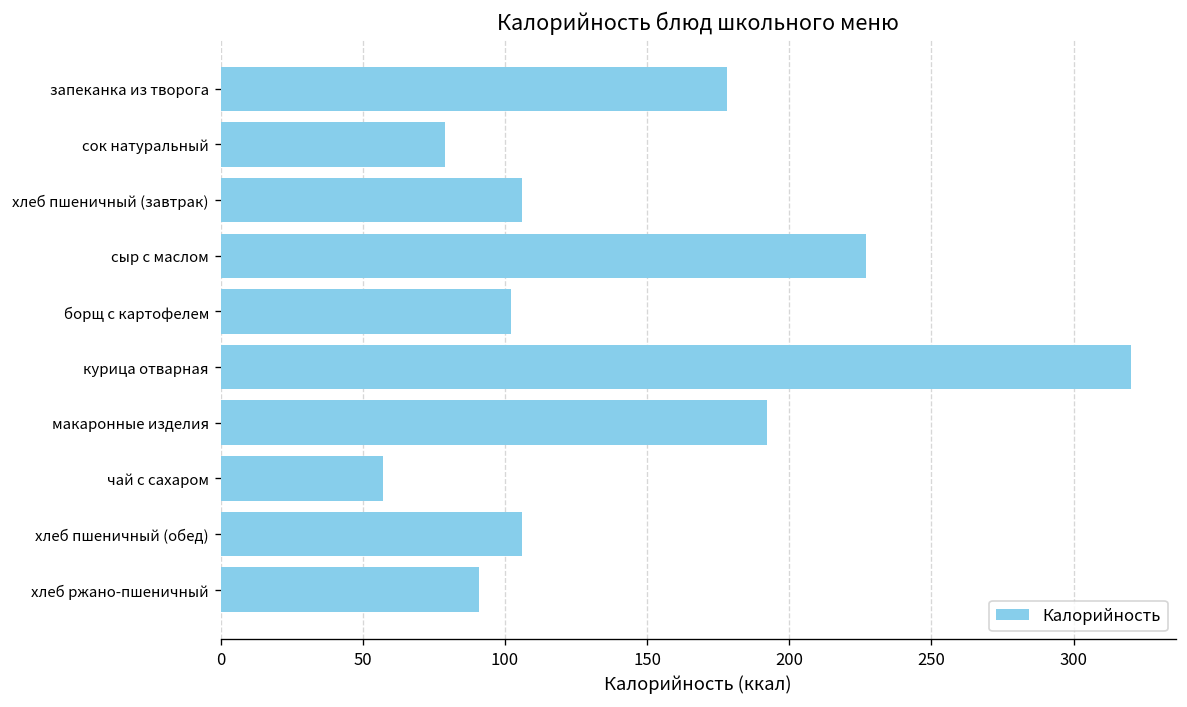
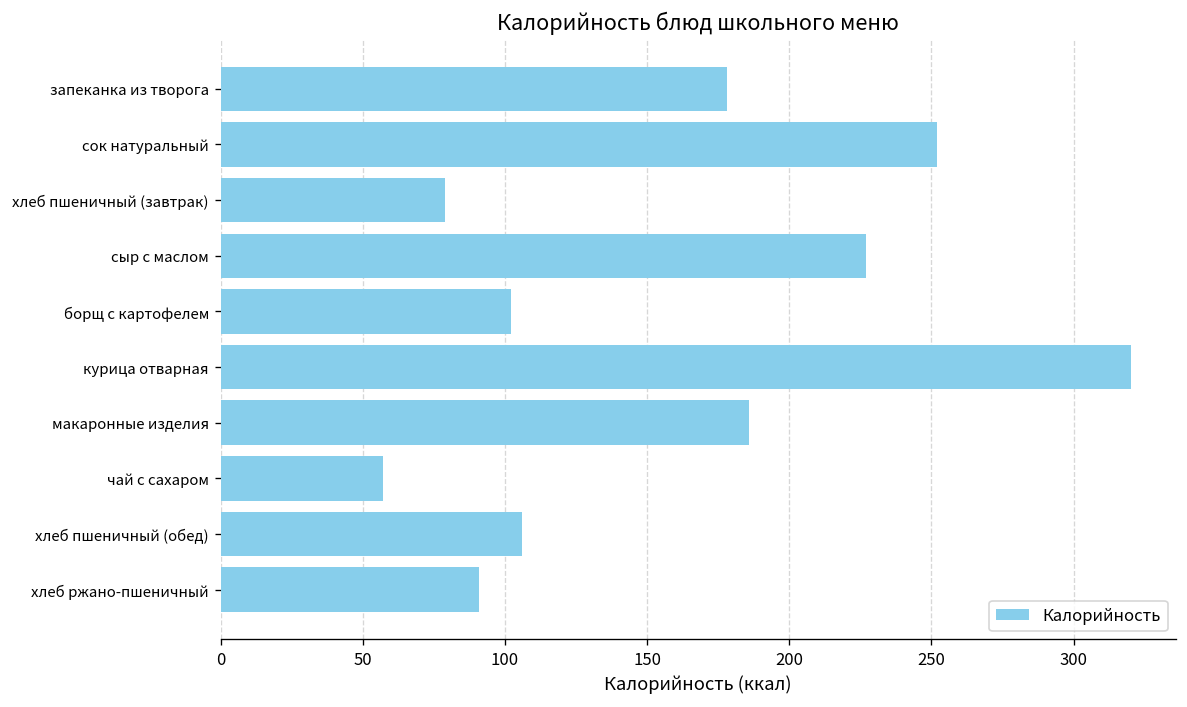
  {
    "запеканка из творога": 178,
-   "сок натуральный": 79,
-   "хлеб пшеничный (завтрак)": 106,
+   "сок натуральный": 252,
+   "хлеб пшеничный (завтрак)": 79,
    "сыр с маслом": 227,
    "борщ с картофелем": 102,
    "курица отварная": 320,
-   "макаронные изделия": 192,
+   "макаронные изделия": 186,
    "чай с сахаром": 57,
    "хлеб пшеничный (обед)": 106,
    "хлеб ржано-пшеничный": 91
  }
